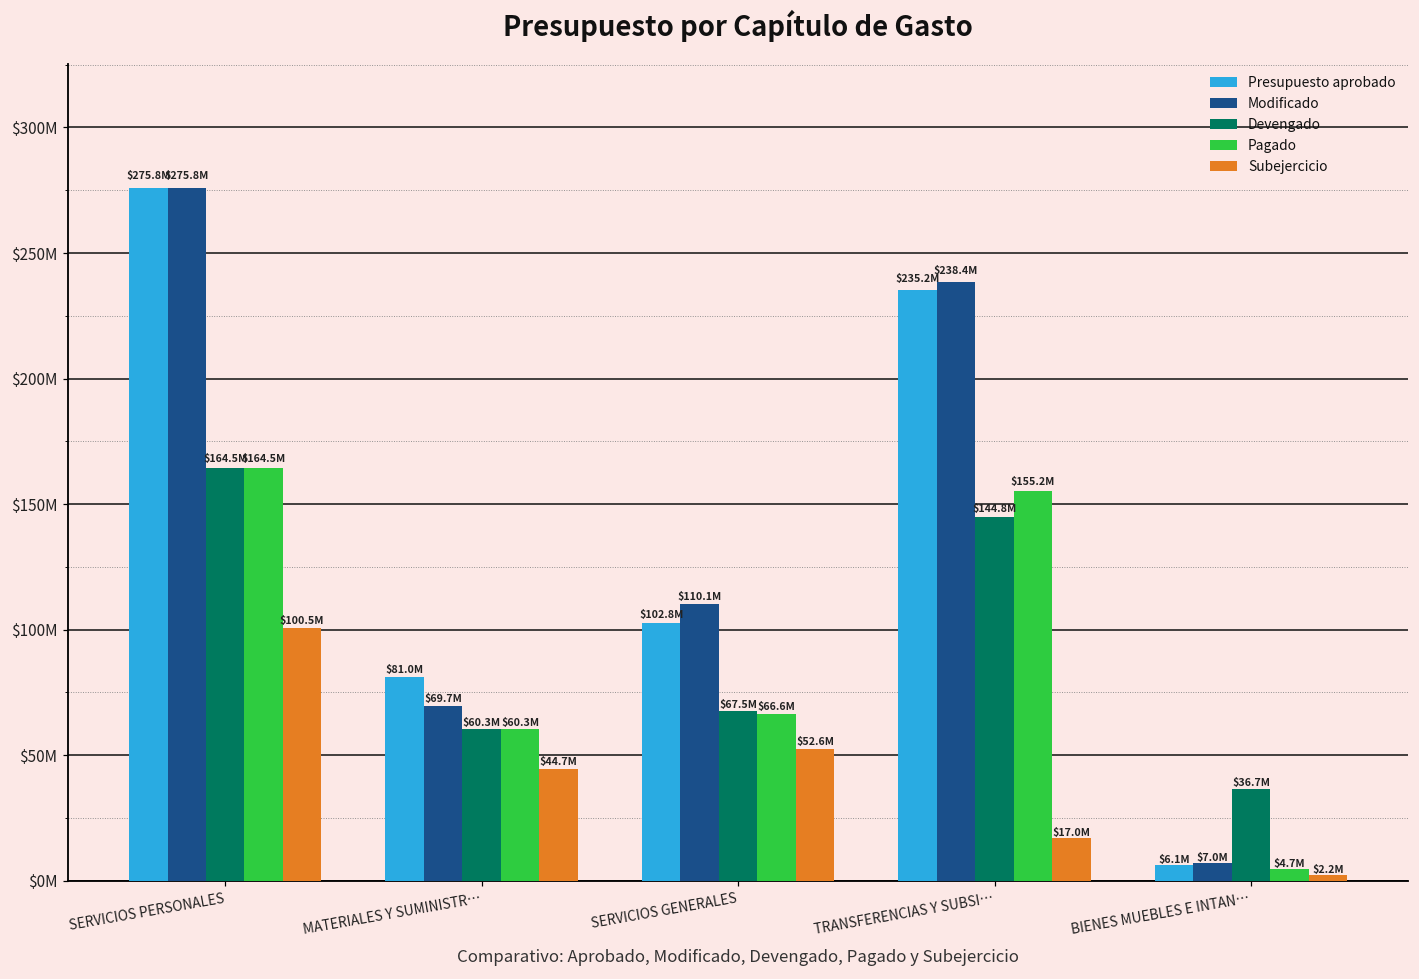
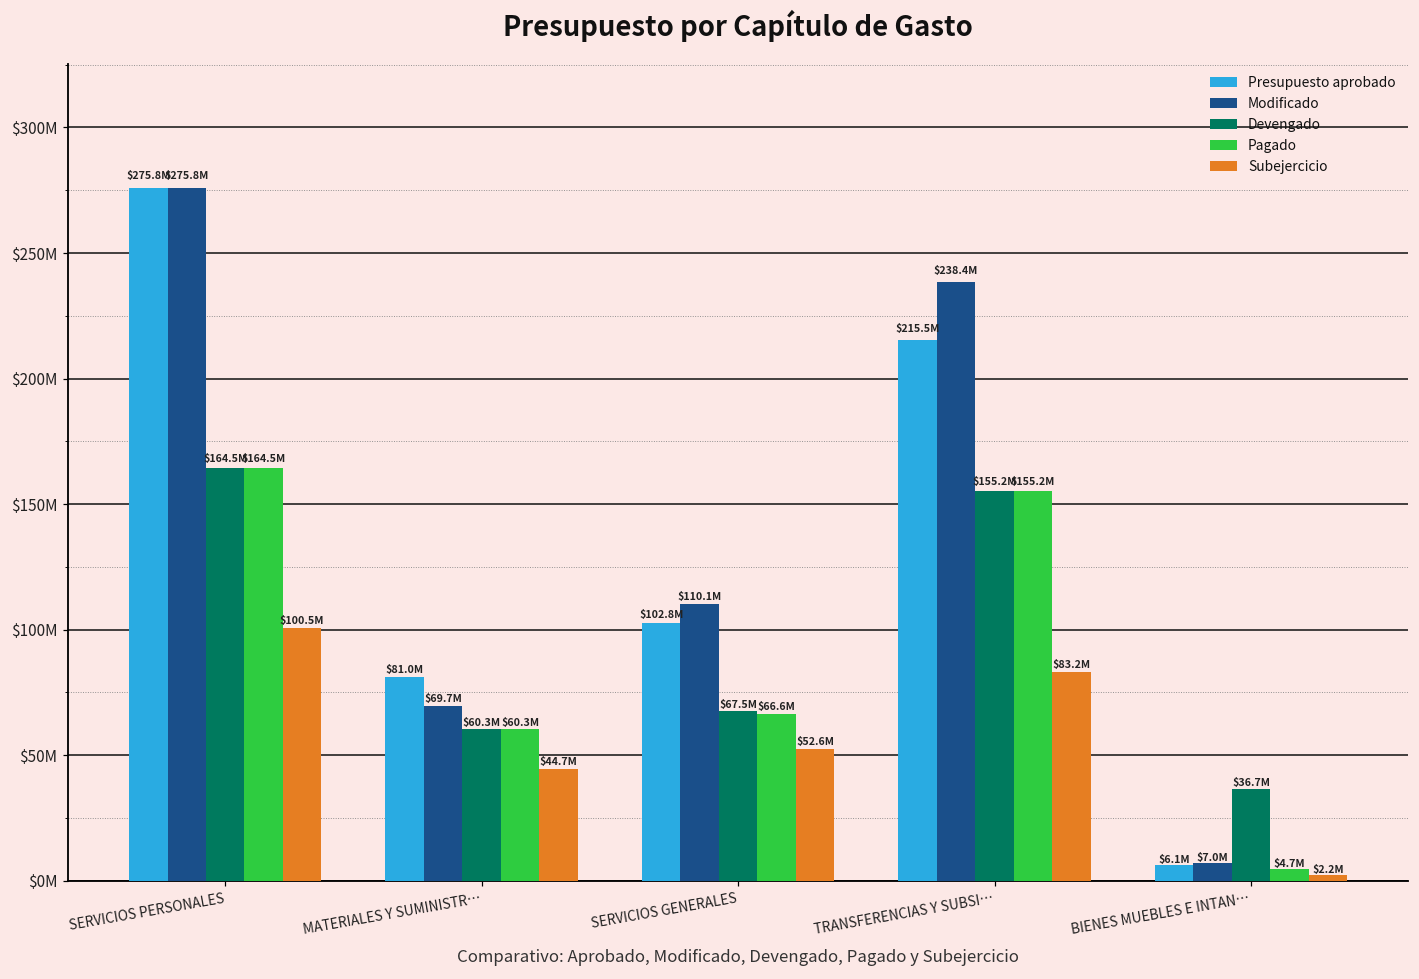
  {
    "Presupuesto aprobado": {
      "SERVICIOS PERSONALES": "$275.8M",
      "MATERIALES Y SUMINISTR…": "$81.0M",
      "SERVICIOS GENERALES": "$102.8M",
-     "TRANSFERENCIAS Y SUBSI…": "$235.2M",
+     "TRANSFERENCIAS Y SUBSI…": "$215.5M",
      "BIENES MUEBLES E INTAN…": "$6.1M"
    },
    "Modificado": {
      "SERVICIOS PERSONALES": "$275.8M",
      "MATERIALES Y SUMINISTR…": "$69.7M",
      "SERVICIOS GENERALES": "$110.1M",
      "TRANSFERENCIAS Y SUBSI…": "$238.4M",
      "BIENES MUEBLES E INTAN…": "$7.0M"
    },
    "Devengado": {
      "SERVICIOS PERSONALES": "$164.5M",
      "MATERIALES Y SUMINISTR…": "$60.3M",
      "SERVICIOS GENERALES": "$67.5M",
-     "TRANSFERENCIAS Y SUBSI…": "$144.8M",
+     "TRANSFERENCIAS Y SUBSI…": "$155.2M",
      "BIENES MUEBLES E INTAN…": "$36.7M"
    },
    "Pagado": {
      "SERVICIOS PERSONALES": "$164.5M",
      "MATERIALES Y SUMINISTR…": "$60.3M",
      "SERVICIOS GENERALES": "$66.6M",
      "TRANSFERENCIAS Y SUBSI…": "$155.2M",
      "BIENES MUEBLES E INTAN…": "$4.7M"
    },
    "Subejercicio": {
      "SERVICIOS PERSONALES": "$100.5M",
      "MATERIALES Y SUMINISTR…": "$44.7M",
      "SERVICIOS GENERALES": "$52.6M",
-     "TRANSFERENCIAS Y SUBSI…": "$17.0M",
+     "TRANSFERENCIAS Y SUBSI…": "$83.2M",
      "BIENES MUEBLES E INTAN…": "$2.2M"
    }
  }
